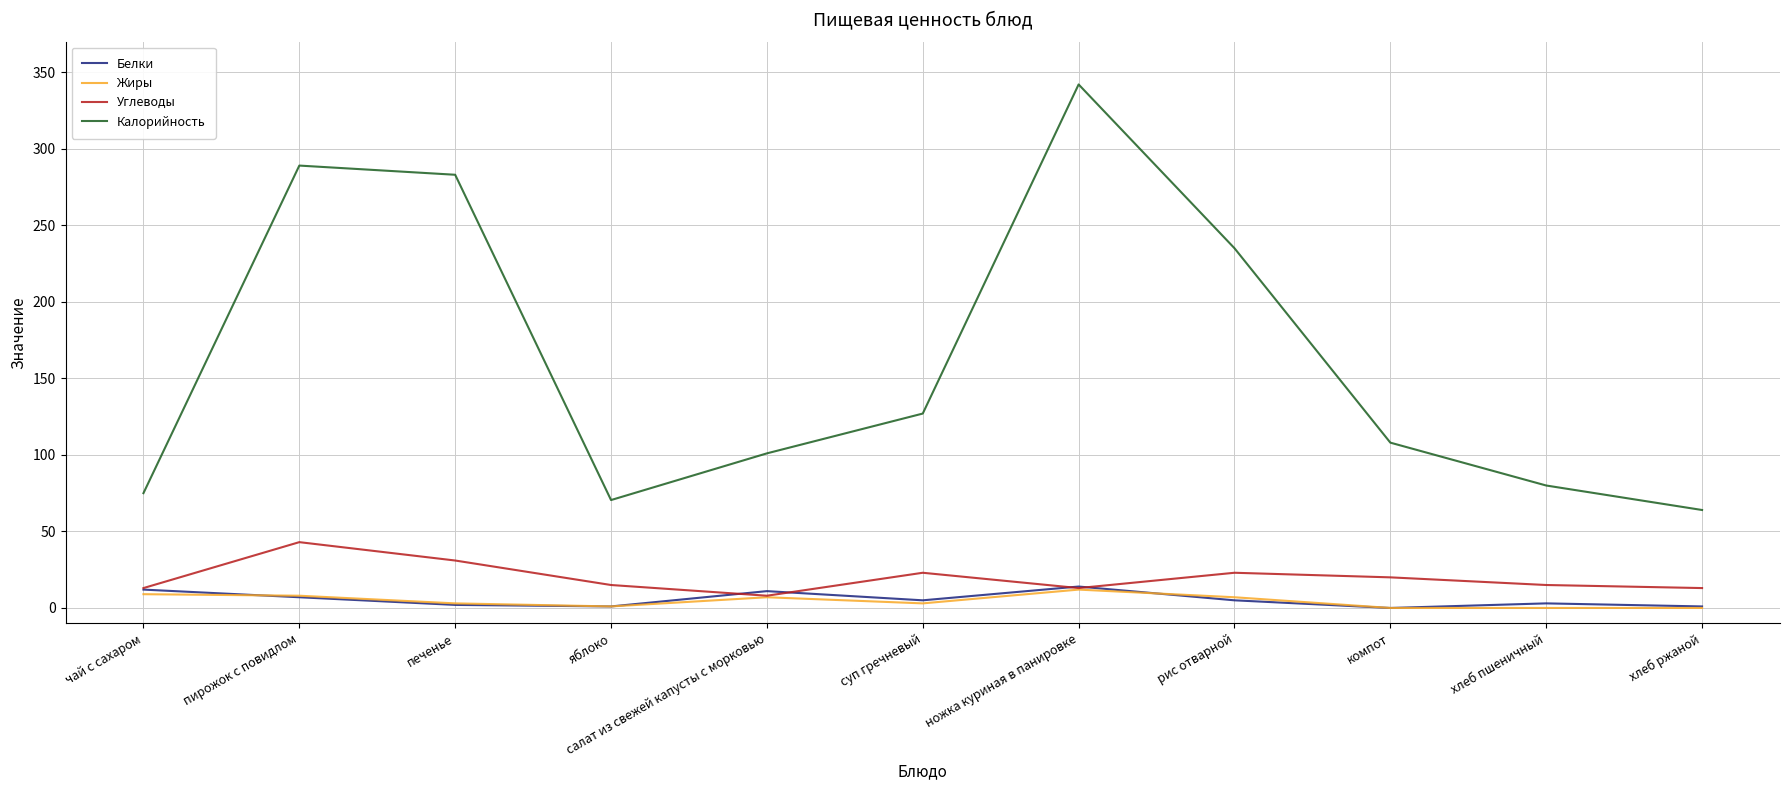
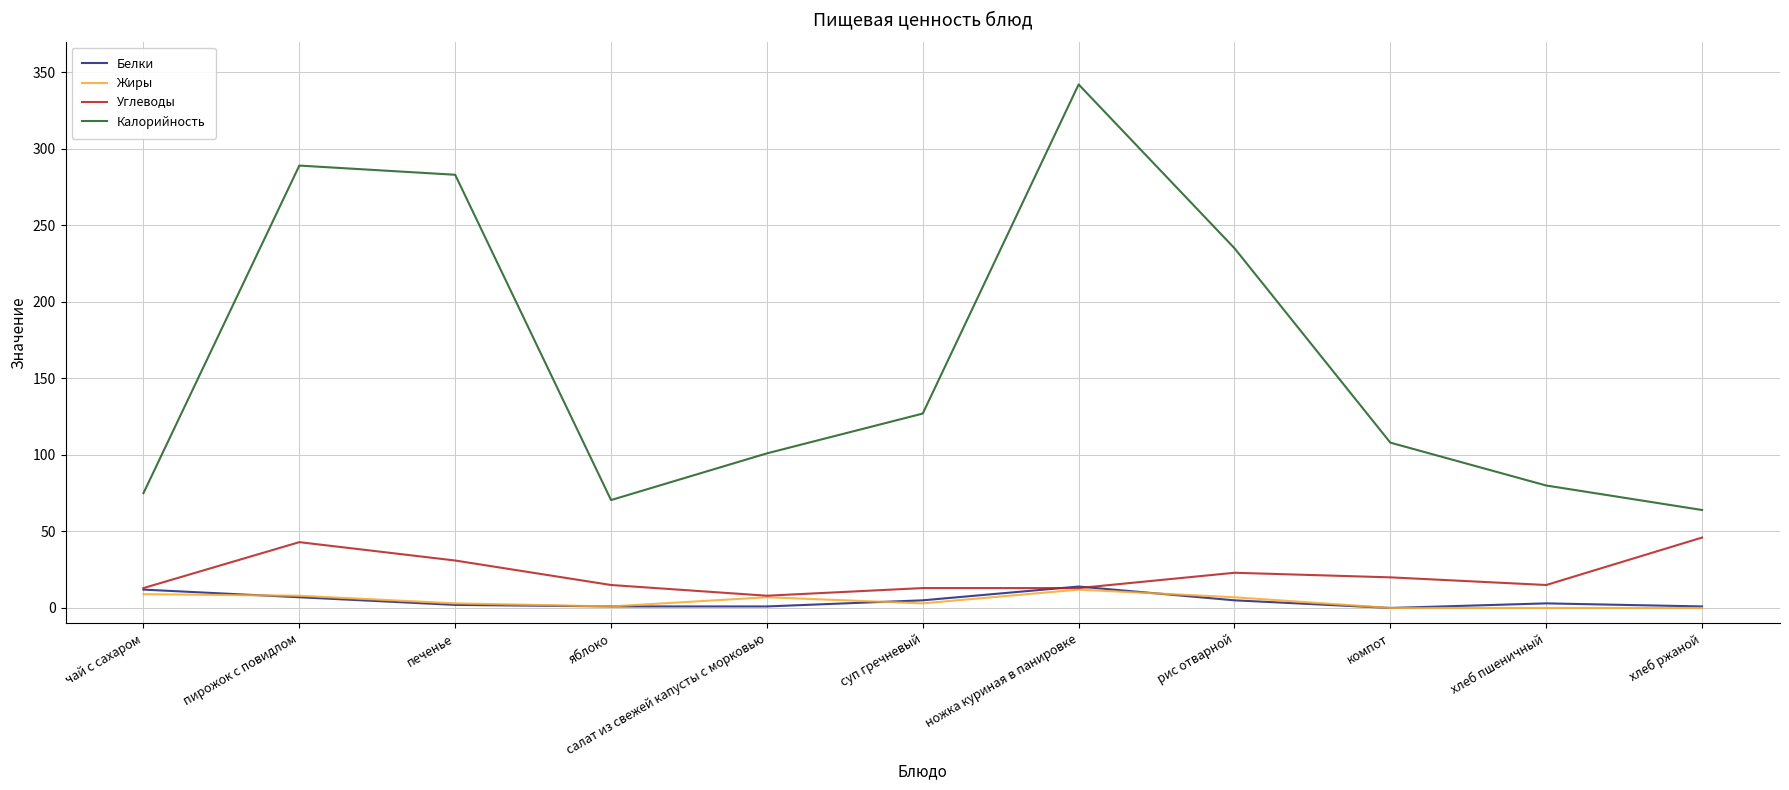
  {
    "Белки": {
-     "салат из свежей капусты с морковью": 11,
+     "салат из свежей капусты с морковью": 1,
      "суп гречневый": 5,
      "рис отварной": 5,
      "хлеб пшеничный": 3
    },
    "Жиры": {
      "чай с сахаром": 9,
      "суп гречневый": 3,
      "рис отварной": 7,
      "хлеб пшеничный": 0
    },
    "Углеводы": {
      "пирожок с повидлом": 43,
      "печенье": 31,
      "яблоко": 15,
-     "суп гречневый": 23,
+     "суп гречневый": 13,
      "рис отварной": 23,
      "компот": 20,
      "хлеб пшеничный": 15,
-     "хлеб ржаной": 13
+     "хлеб ржаной": 46
    },
    "Калорийность": {
      "чай с сахаром": 75,
      "пирожок с повидлом": 289,
      "печенье": 283,
      "яблоко": 71,
      "салат из свежей капусты с морковью": 101,
      "суп гречневый": 127,
      "ножка куриная в панировке": 342,
      "рис отварной": 235,
      "компот": 108,
      "хлеб пшеничный": 80,
      "хлеб ржаной": 64
    }
  }
